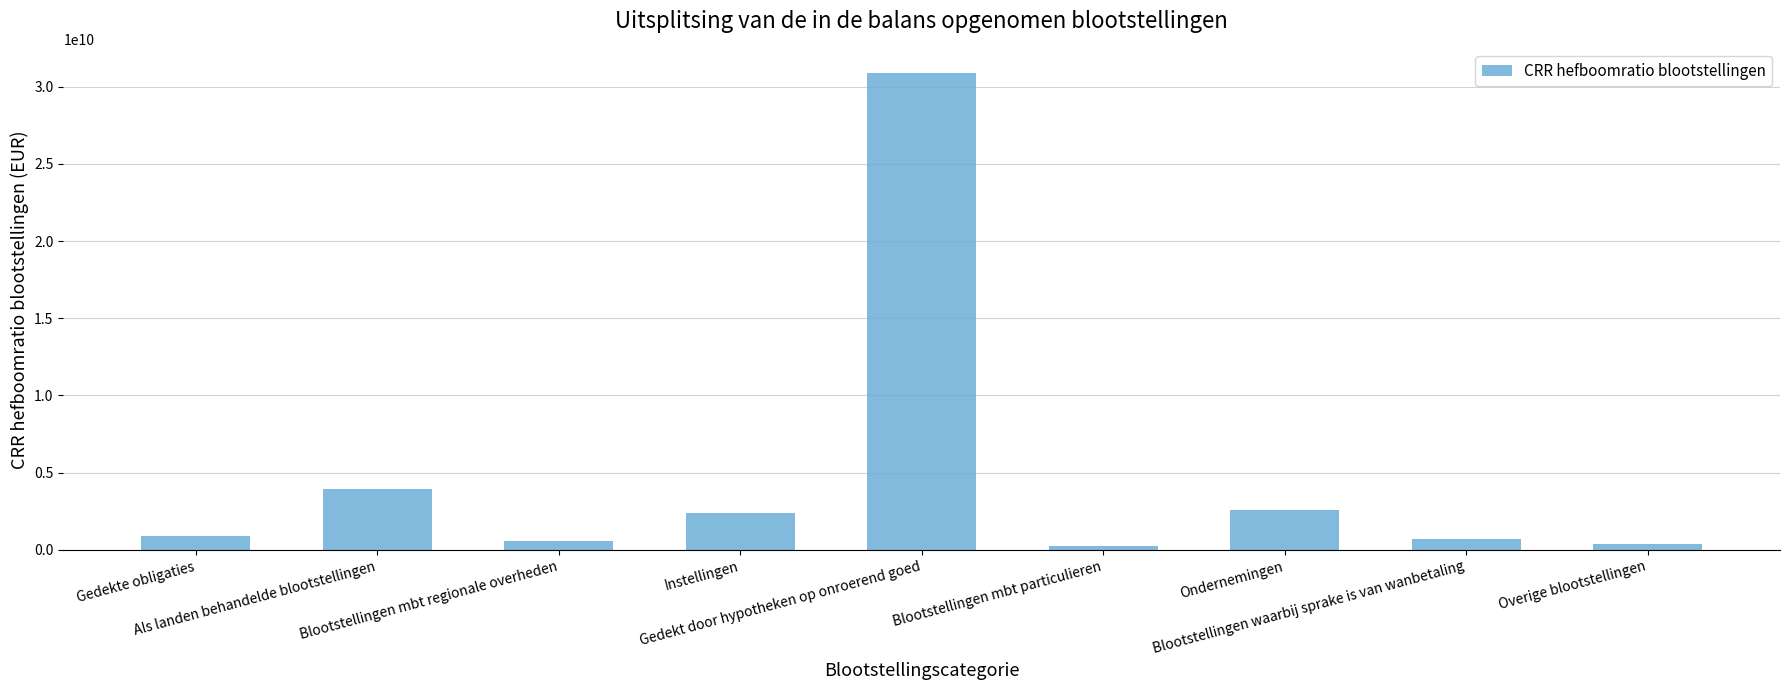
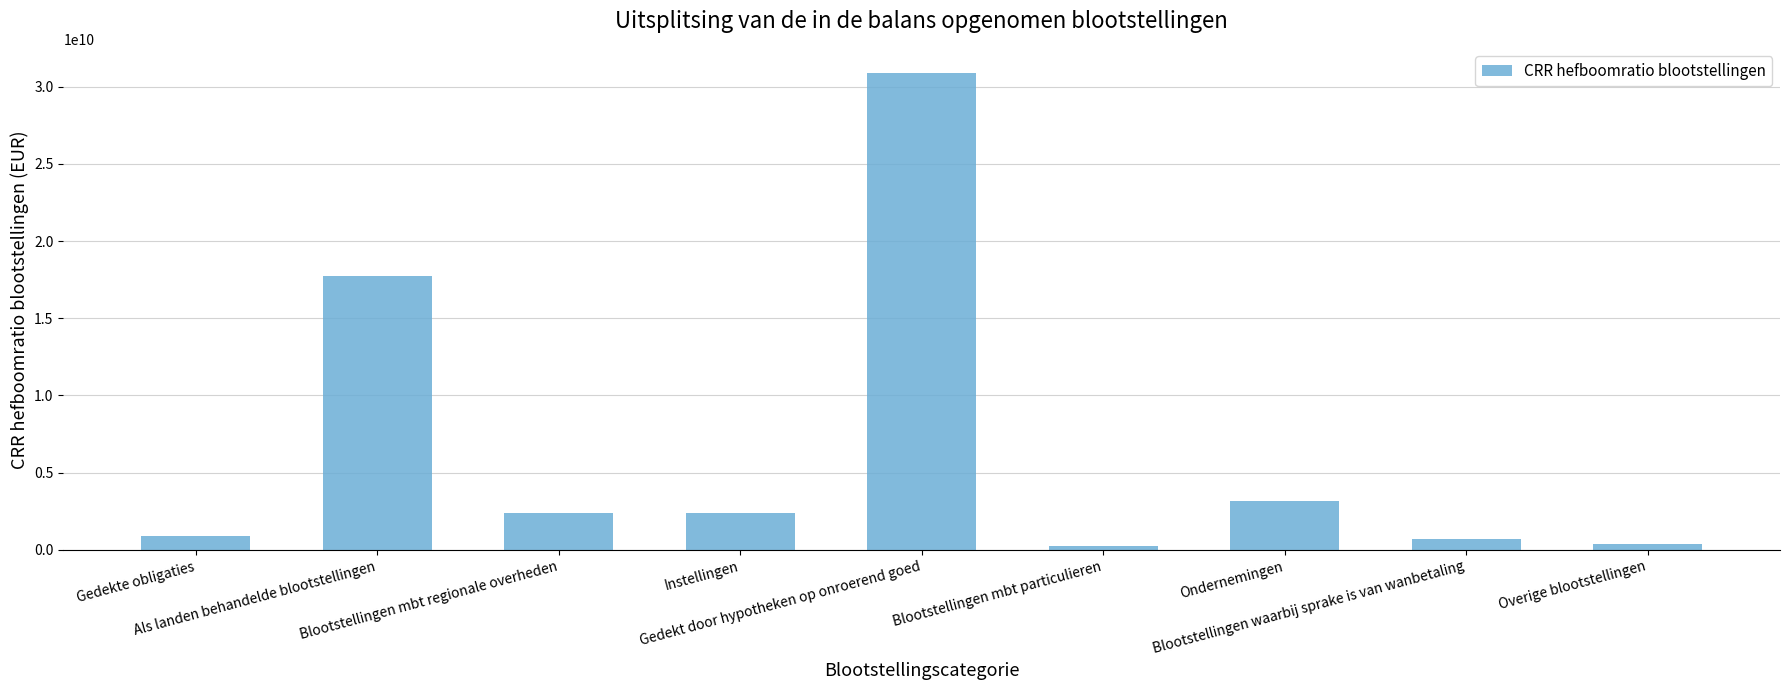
  {
    "Gedekte obligaties": 900000000,
-   "Als landen behandelde blootstellingen": 3900000000,
-   "Blootstellingen mbt regionale overheden": 600000000,
+   "Als landen behandelde blootstellingen": 17700000000,
+   "Blootstellingen mbt regionale overheden": 2400000000,
    "Instellingen": 2400000000,
    "Gedekt door hypotheken op onroerend goed": 30900000000,
    "Blootstellingen mbt particulieren": 200000000,
-   "Ondernemingen": 2600000000,
+   "Ondernemingen": 3200000000,
    "Blootstellingen waarbij sprake is van wanbetaling": 700000000,
    "Overige blootstellingen": 400000000
  }
